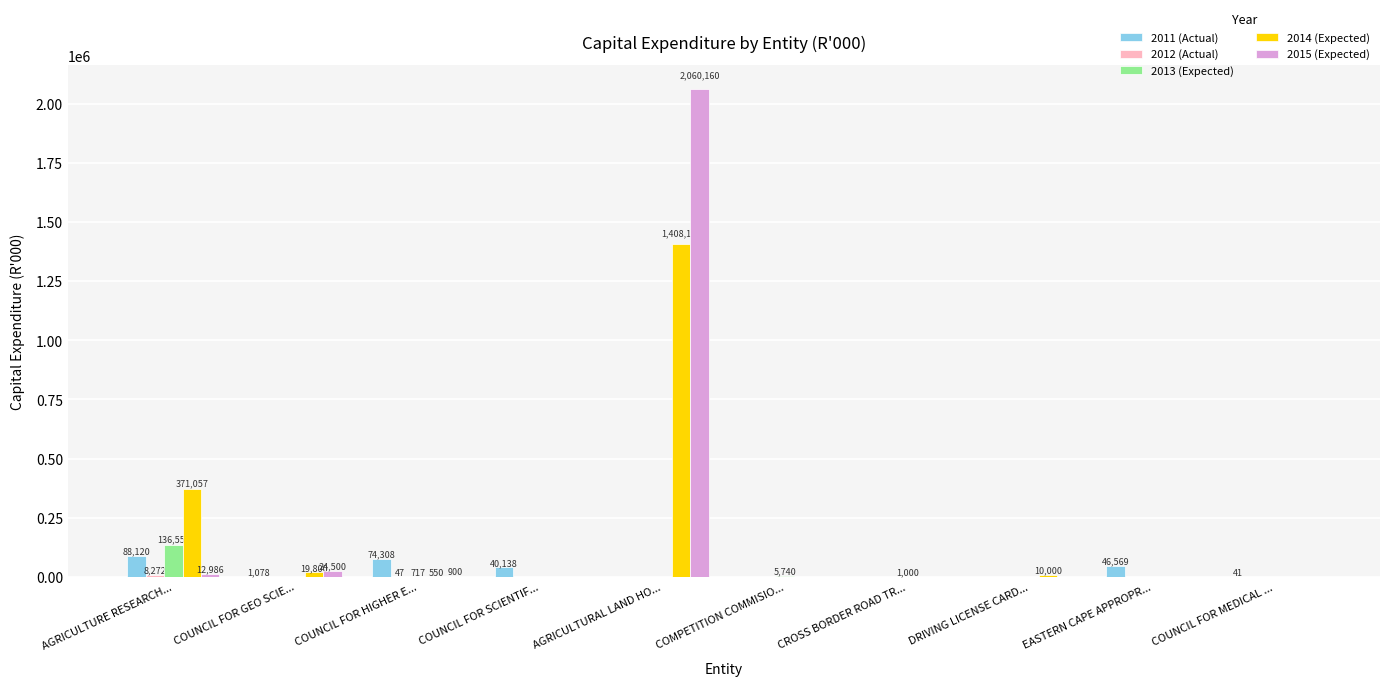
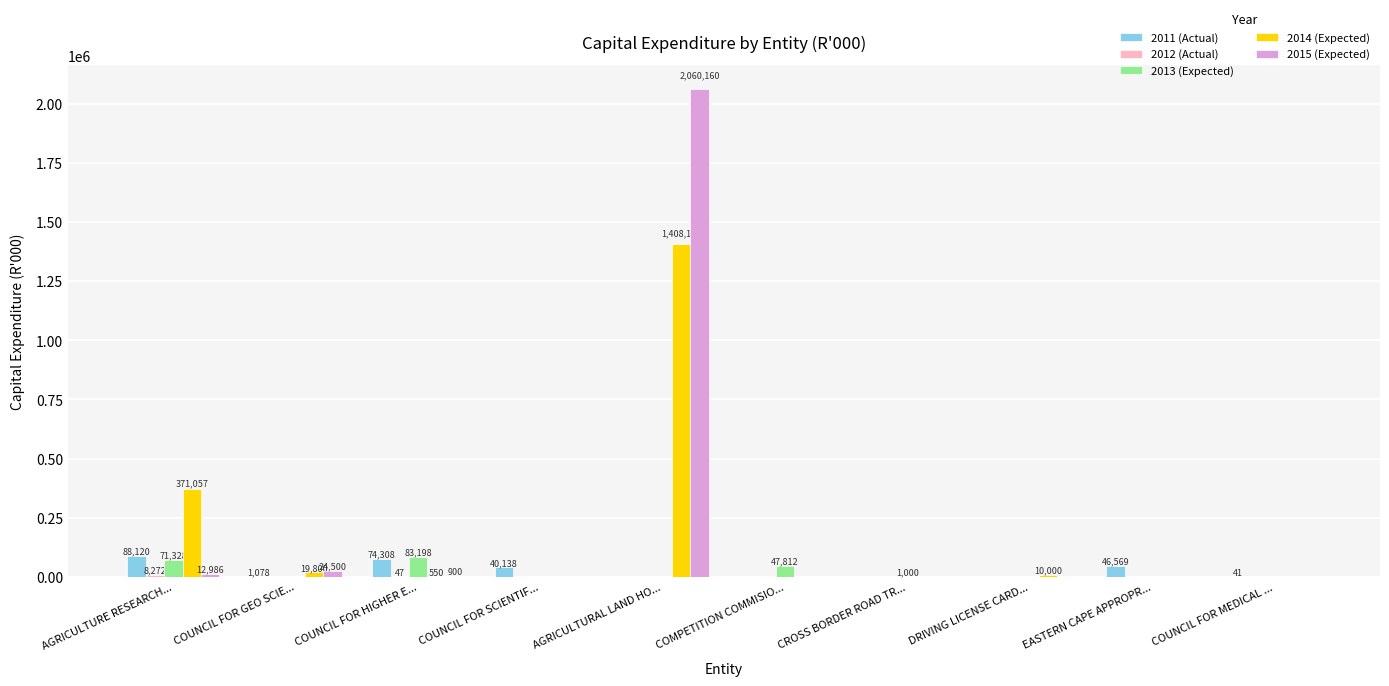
  {
    "2011 (Actual)": {
      "AGRICULTURE RESEARCH...": "88,120",
      "COUNCIL FOR GEO SCIE...": "1,078",
      "COUNCIL FOR HIGHER E...": "74,308",
      "COUNCIL FOR SCIENTIF...": "40,138",
      "EASTERN CAPE APPROPR...": "46,569",
      "COUNCIL FOR MEDICAL ...": "41"
    },
    "2013 (Expected)": {
-     "AGRICULTURE RESEARCH...": "136,554",
-     "COUNCIL FOR HIGHER E...": "717",
-     "COMPETITION COMMISIO...": "5,740",
+     "AGRICULTURE RESEARCH...": "71,328",
+     "COUNCIL FOR HIGHER E...": "83,198",
+     "COMPETITION COMMISIO...": "47,812",
      "CROSS BORDER ROAD TR...": "1,000"
    },
    "2014 (Expected)": {
      "AGRICULTURE RESEARCH...": "371,057",
      "COUNCIL FOR HIGHER E...": "550",
      "AGRICULTURAL LAND HO...": "1,408,196",
      "DRIVING LICENSE CARD...": "10,000"
    }
  }
